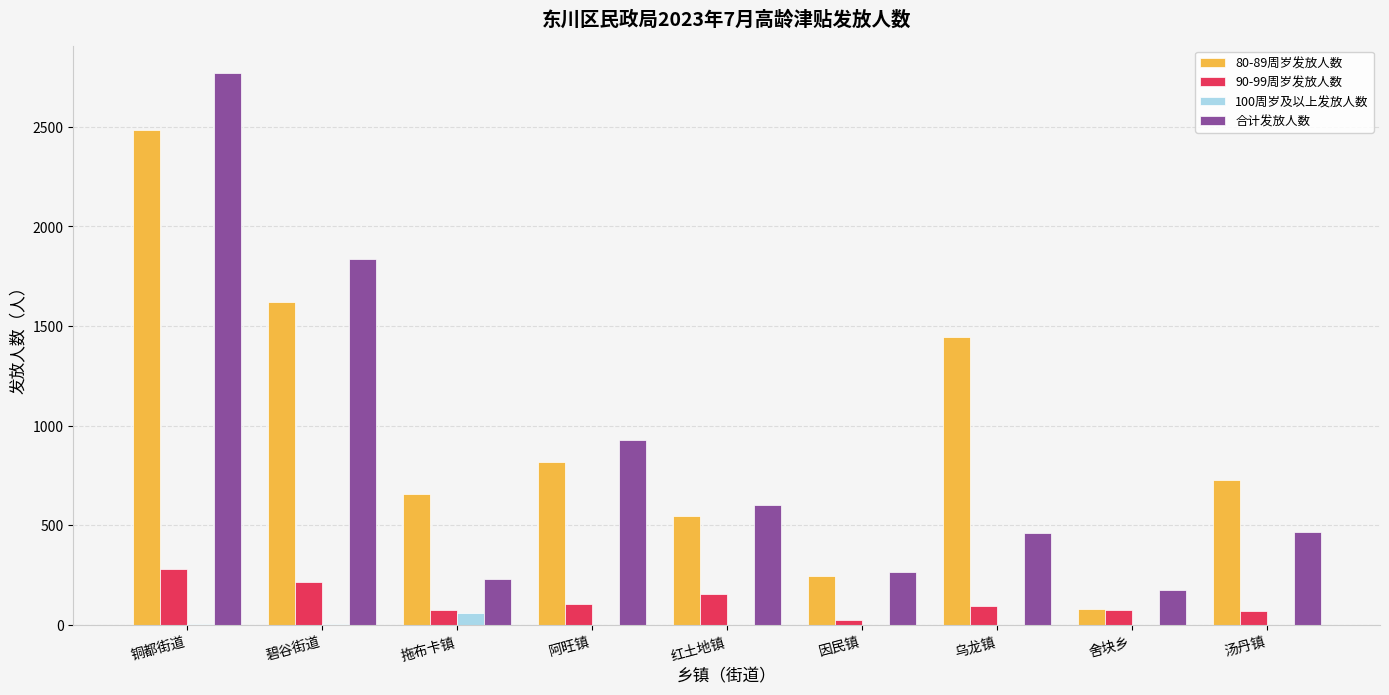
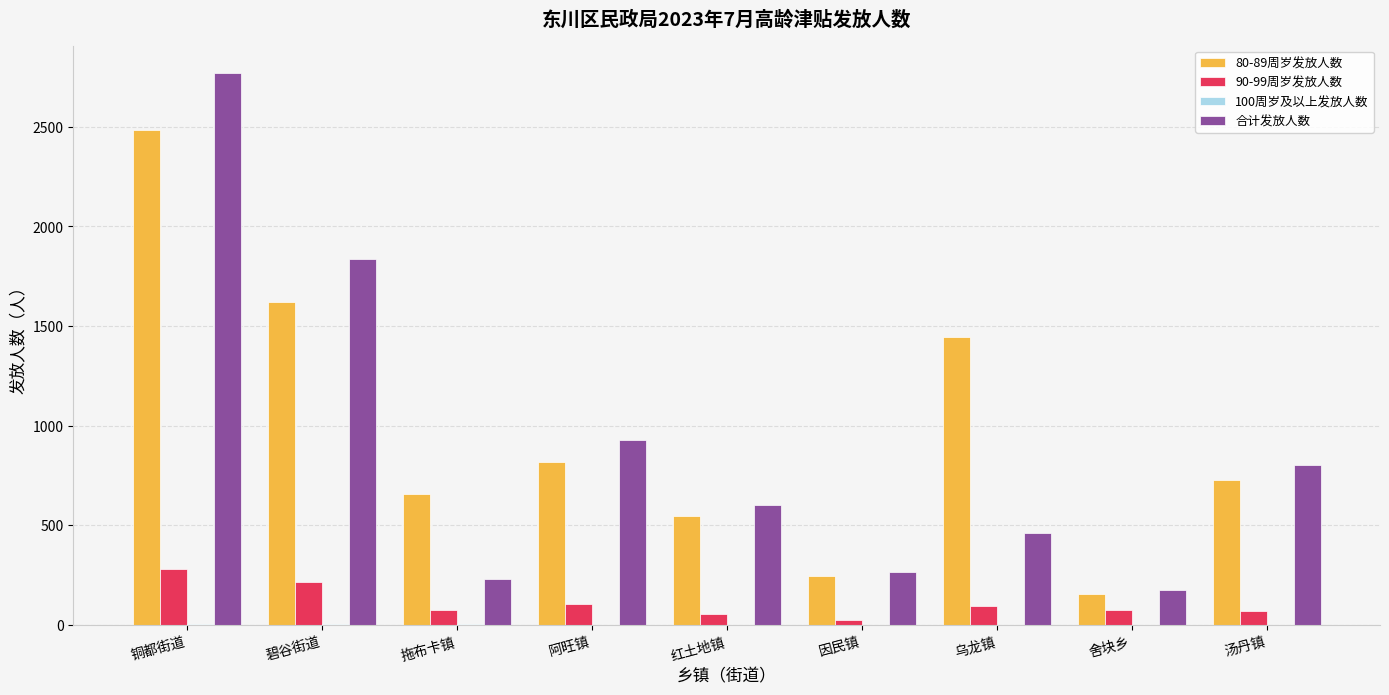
  {
    "80-89周岁发放人数": {
      "铜都街道": 2490,
      "碧谷街道": 1620,
      "拖布卡镇": 660,
      "阿旺镇": 820,
      "红土地镇": 550,
      "因民镇": 240,
      "乌龙镇": 1450,
-     "舍块乡": 80,
+     "舍块乡": 160,
      "汤丹镇": 730
    },
    "90-99周岁发放人数": {
      "铜都街道": 280,
      "碧谷街道": 220,
      "拖布卡镇": 70,
      "阿旺镇": 110,
-     "红土地镇": 150,
+     "红土地镇": 60,
      "因民镇": 20,
      "乌龙镇": 100,
      "舍块乡": 80,
      "汤丹镇": 70
    },
    "100周岁及以上发放人数": {
-     "拖布卡镇": 60,
+     "拖布卡镇": 0,
      "因民镇": 0,
      "舍块乡": 0,
      "汤丹镇": 0
    },
    "合计发放人数": {
      "铜都街道": 2770,
      "碧谷街道": 1840,
      "拖布卡镇": 230,
      "阿旺镇": 930,
      "红土地镇": 600,
      "因民镇": 270,
      "乌龙镇": 460,
      "舍块乡": 180,
-     "汤丹镇": 460
+     "汤丹镇": 800
    }
  }
